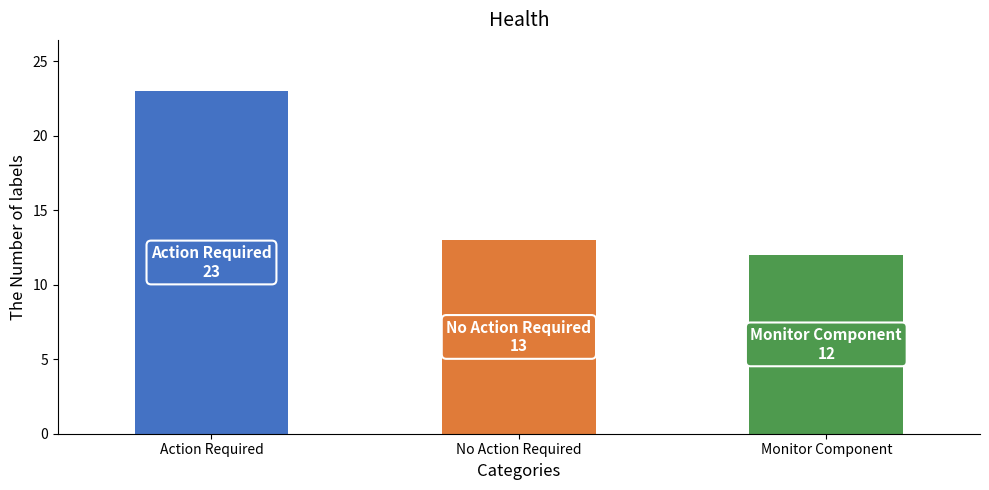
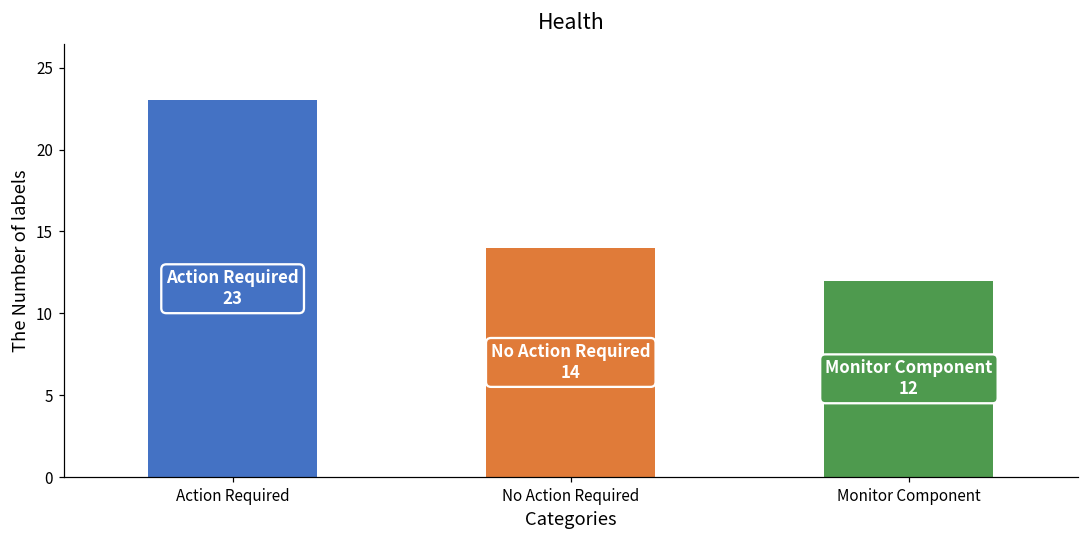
  {
-   "No Action Required": 13
+   "No Action Required": 14
  }
